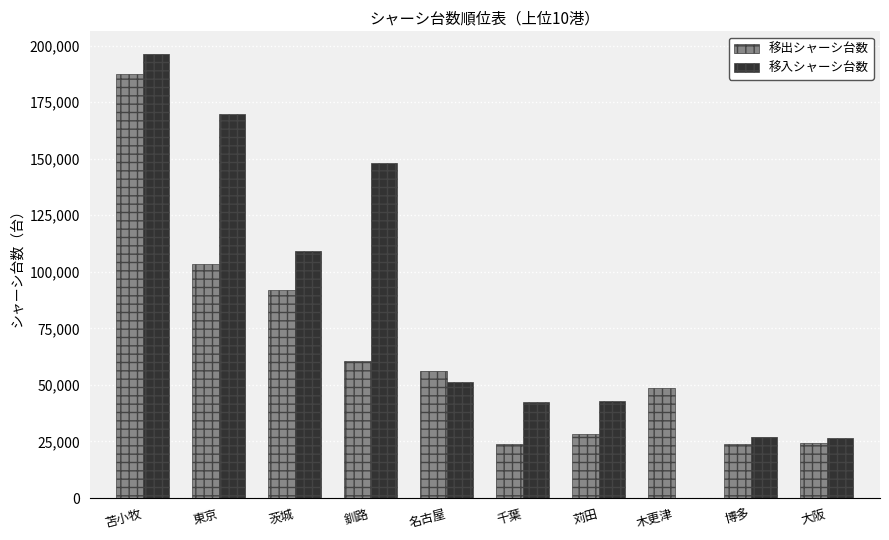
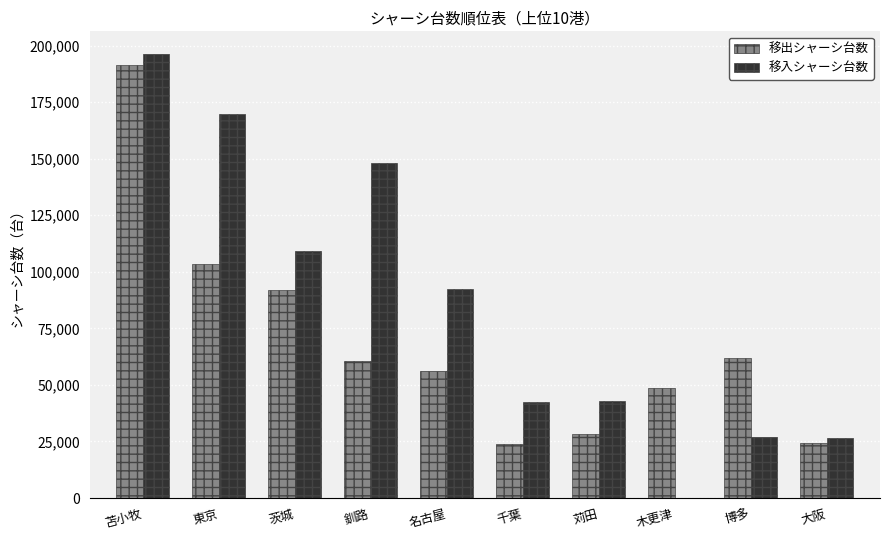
  {
    "移出シャーシ台数": {
-     "苫小牧": "187,000",
+     "苫小牧": "192,000",
      "東京": "104,000",
      "茨城": "92,000",
      "釧路": "61,000",
      "名古屋": "56,000",
      "千葉": "24,000",
      "苅田": "29,000",
      "木更津": "49,000",
-     "博多": "24,000",
+     "博多": "62,000",
      "大阪": "24,000"
    },
    "移入シャーシ台数": {
      "苫小牧": "196,000",
      "東京": "170,000",
      "茨城": "109,000",
      "釧路": "148,000",
-     "名古屋": "51,000",
+     "名古屋": "92,000",
      "千葉": "42,000",
      "苅田": "43,000",
      "木更津": "0",
      "博多": "27,000",
      "大阪": "27,000"
    }
  }
